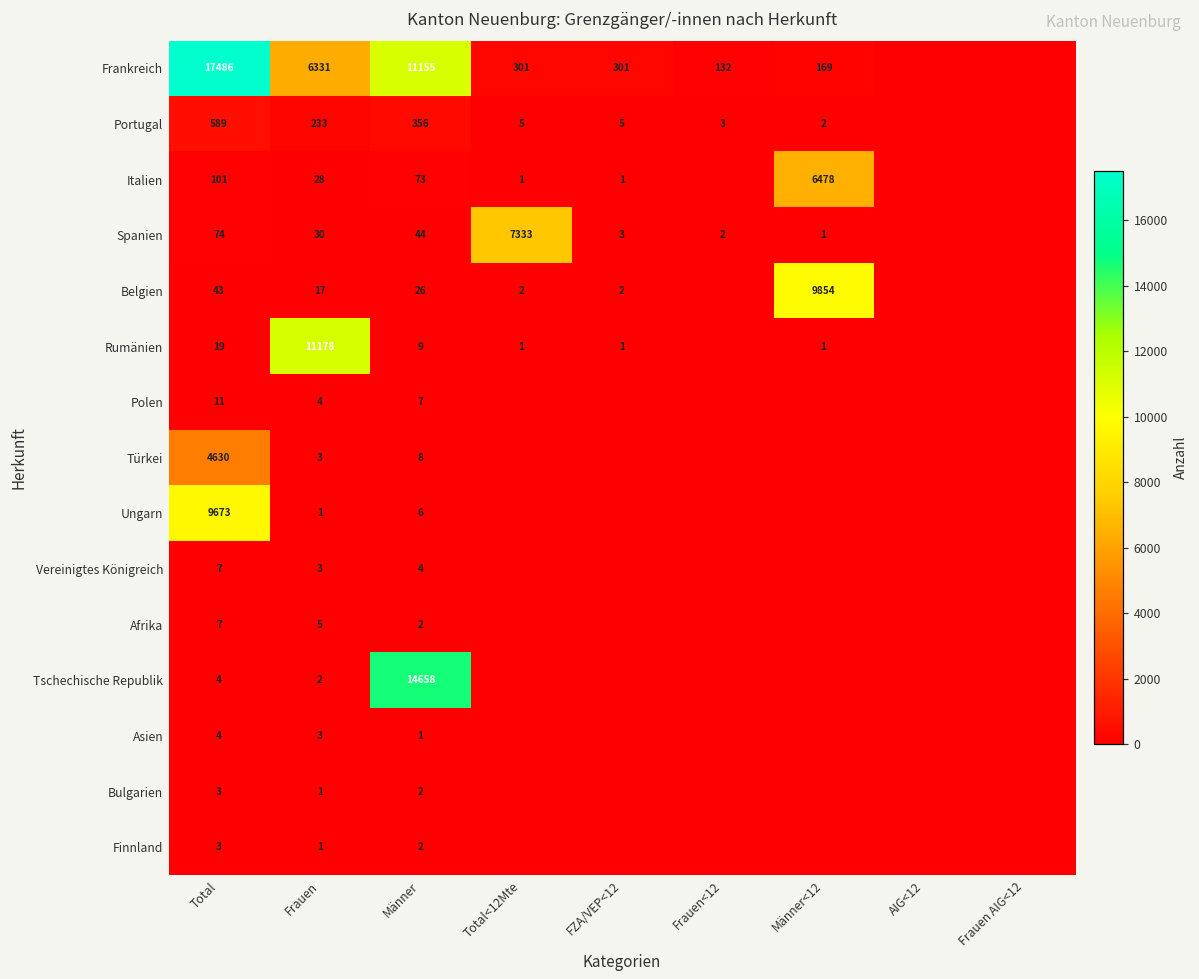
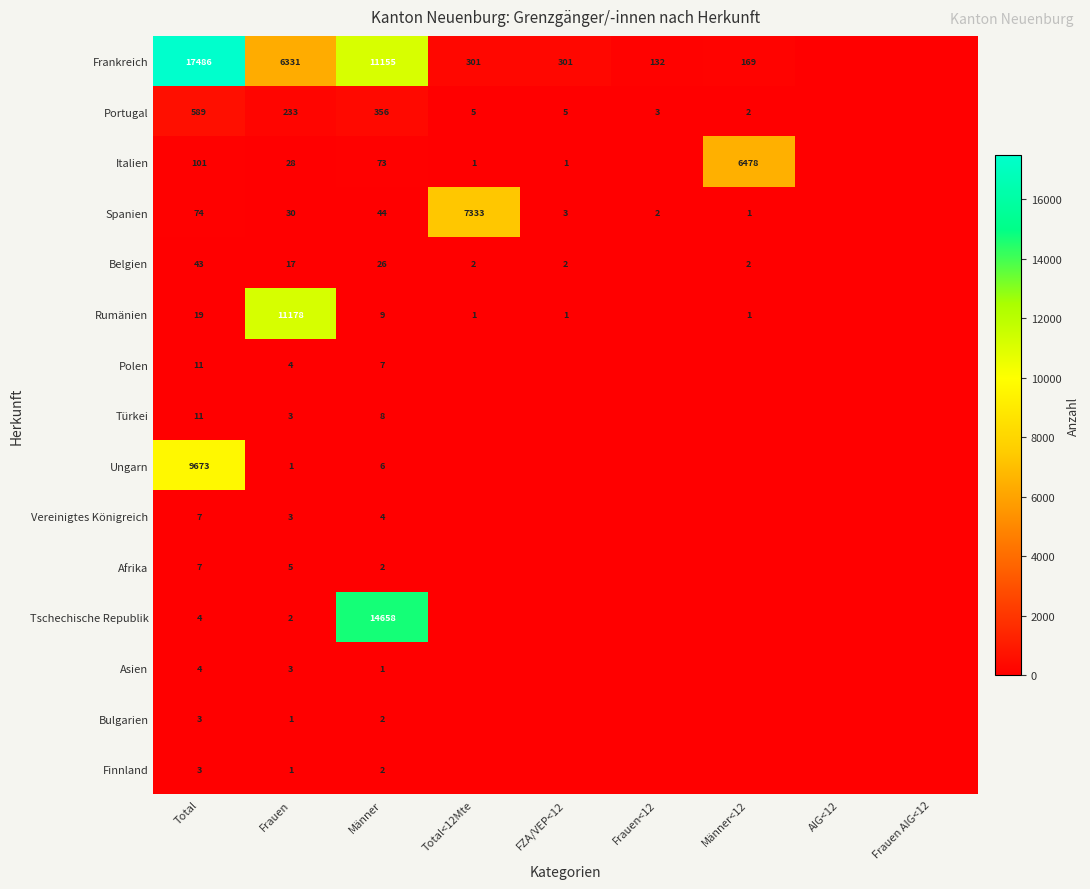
  {
    "Frankreich": {
      "Total": 17486,
      "Frauen": 6331,
      "Männer": 11155,
      "Total<12Mte": 301,
      "FZA/VEP<12": 301,
      "Frauen<12": 132,
      "Männer<12": 169
    },
    "Portugal": {
      "Total": 589,
      "Frauen": 233,
      "Männer": 356,
      "Total<12Mte": 5,
      "FZA/VEP<12": 5,
      "Frauen<12": 3,
      "Männer<12": 2
    },
    "Italien": {
      "Total": 101,
      "Frauen": 28,
      "Männer": 73,
      "Total<12Mte": 1,
      "FZA/VEP<12": 1,
      "Männer<12": 6478
    },
    "Spanien": {
      "Total": 74,
      "Frauen": 30,
      "Männer": 44,
      "Total<12Mte": 7333,
      "FZA/VEP<12": 3,
      "Frauen<12": 2,
      "Männer<12": 1
    },
    "Belgien": {
      "Total": 43,
      "Frauen": 17,
      "Männer": 26,
      "Total<12Mte": 2,
      "FZA/VEP<12": 2,
-     "Männer<12": 9854
+     "Männer<12": 2
    },
    "Rumänien": {
      "Total": 19,
      "Frauen": 11178,
      "Männer": 9,
      "Total<12Mte": 1,
      "FZA/VEP<12": 1,
      "Männer<12": 1
    },
    "Polen": {
      "Total": 11,
      "Frauen": 4,
      "Männer": 7
    },
    "Türkei": {
-     "Total": 4630,
+     "Total": 11,
      "Frauen": 3,
      "Männer": 8
    },
    "Ungarn": {
      "Total": 9673,
      "Frauen": 1,
      "Männer": 6
    },
    "Vereinigtes Königreich": {
      "Total": 7,
      "Frauen": 3,
      "Männer": 4
    },
    "Afrika": {
      "Total": 7,
      "Frauen": 5,
      "Männer": 2
    },
    "Tschechische Republik": {
      "Total": 4,
      "Frauen": 2,
      "Männer": 14658
    },
    "Asien": {
      "Total": 4,
      "Frauen": 3,
      "Männer": 1
    },
    "Bulgarien": {
      "Total": 3,
      "Frauen": 1,
      "Männer": 2
    },
    "Finnland": {
      "Total": 3,
      "Frauen": 1,
      "Männer": 2
    }
  }
